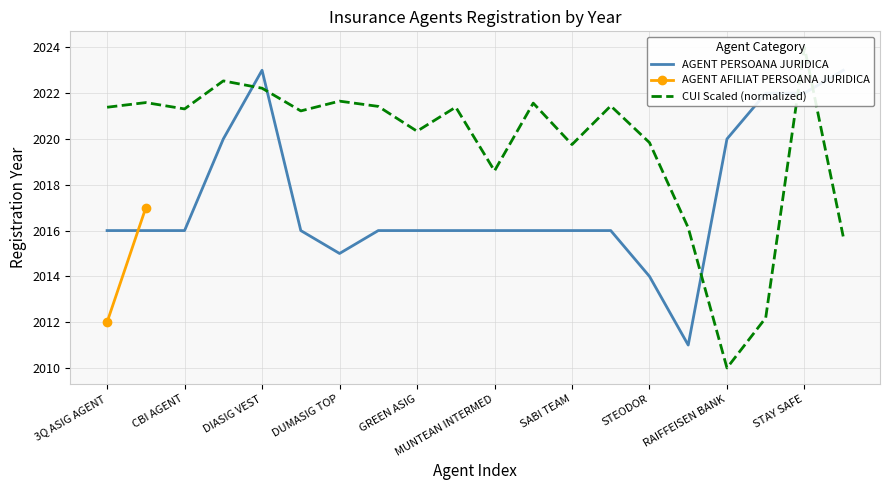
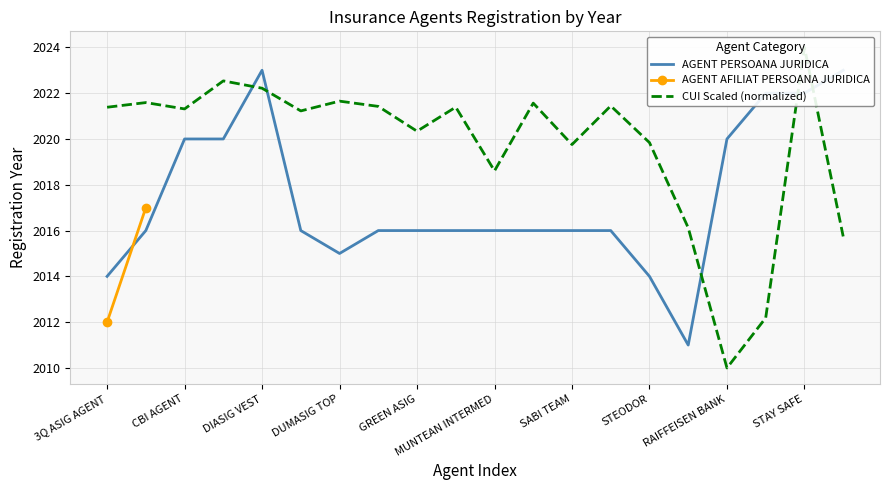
  {
    "AGENT PERSOANA JURIDICA": {
-     "3Q ASIG AGENT": 2016,
-     "CBI AGENT": 2016,
+     "3Q ASIG AGENT": 2014,
+     "CBI AGENT": 2020,
      "DIASIG VEST": 2023,
      "DUMASIG TOP": 2015,
      "GREEN ASIG": 2016,
      "MUNTEAN INTERMED": 2016,
      "SABI TEAM": 2016,
      "STEODOR": 2014,
      "RAIFFEISEN BANK": 2020
    },
    "AGENT AFILIAT PERSOANA JURIDICA": {
      "3Q ASIG AGENT": 2012
    },
    "CUI Scaled (normalized)": {
      "3Q ASIG AGENT": 2021.4,
      "CBI AGENT": 2021.3,
      "DIASIG VEST": 2022.2,
      "DUMASIG TOP": 2021.7,
      "GREEN ASIG": 2020.3,
      "MUNTEAN INTERMED": 2018.6,
      "SABI TEAM": 2019.8,
      "STEODOR": 2019.8,
      "RAIFFEISEN BANK": 2010
    }
  }
